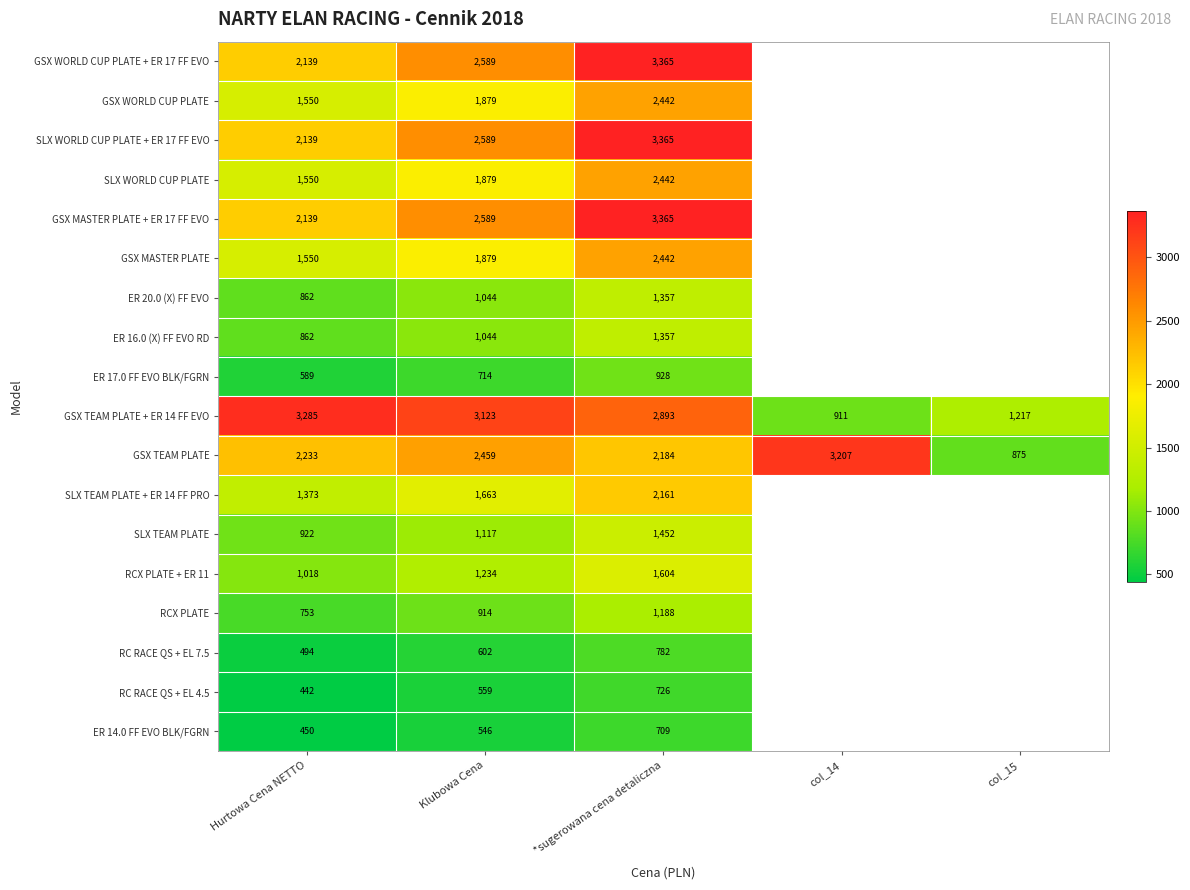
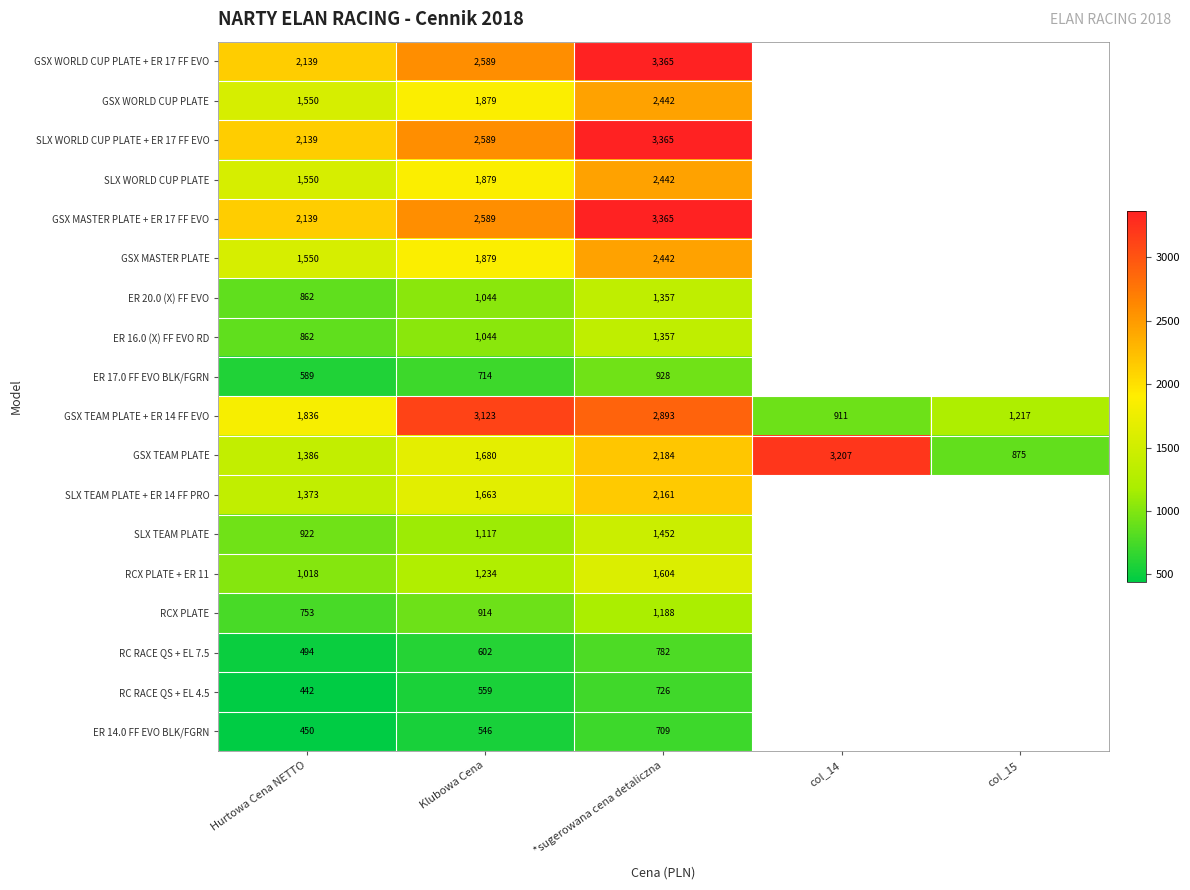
  {
    "GSX WORLD CUP PLATE + ER 17 FF EVO": {
      "Hurtowa Cena NETTO": "2,139",
      "Klubowa Cena": "2,589",
      "*sugerowana cena detaliczna": "3,365"
    },
    "GSX WORLD CUP PLATE": {
      "Hurtowa Cena NETTO": "1,550",
      "Klubowa Cena": "1,879",
      "*sugerowana cena detaliczna": "2,442"
    },
    "SLX WORLD CUP PLATE + ER 17 FF EVO": {
      "Hurtowa Cena NETTO": "2,139",
      "Klubowa Cena": "2,589",
      "*sugerowana cena detaliczna": "3,365"
    },
    "SLX WORLD CUP PLATE": {
      "Hurtowa Cena NETTO": "1,550",
      "Klubowa Cena": "1,879",
      "*sugerowana cena detaliczna": "2,442"
    },
    "GSX MASTER PLATE + ER 17 FF EVO": {
      "Hurtowa Cena NETTO": "2,139",
      "Klubowa Cena": "2,589",
      "*sugerowana cena detaliczna": "3,365"
    },
    "GSX MASTER PLATE": {
      "Hurtowa Cena NETTO": "1,550",
      "Klubowa Cena": "1,879",
      "*sugerowana cena detaliczna": "2,442"
    },
    "ER 20.0 (X) FF EVO": {
      "Hurtowa Cena NETTO": "862",
      "Klubowa Cena": "1,044",
      "*sugerowana cena detaliczna": "1,357"
    },
    "ER 16.0 (X) FF EVO RD": {
      "Hurtowa Cena NETTO": "862",
      "Klubowa Cena": "1,044",
      "*sugerowana cena detaliczna": "1,357"
    },
    "ER 17.0 FF EVO BLK/FGRN": {
      "Hurtowa Cena NETTO": "589",
      "Klubowa Cena": "714",
      "*sugerowana cena detaliczna": "928"
    },
    "GSX TEAM PLATE + ER 14 FF EVO": {
-     "Hurtowa Cena NETTO": "3,285",
+     "Hurtowa Cena NETTO": "1,836",
      "Klubowa Cena": "3,123",
      "*sugerowana cena detaliczna": "2,893",
      "col_14": "911",
      "col_15": "1,217"
    },
    "GSX TEAM PLATE": {
-     "Hurtowa Cena NETTO": "2,233",
-     "Klubowa Cena": "2,459",
+     "Hurtowa Cena NETTO": "1,386",
+     "Klubowa Cena": "1,680",
      "*sugerowana cena detaliczna": "2,184",
      "col_14": "3,207",
      "col_15": "875"
    },
    "SLX TEAM PLATE + ER 14 FF PRO": {
      "Hurtowa Cena NETTO": "1,373",
      "Klubowa Cena": "1,663",
      "*sugerowana cena detaliczna": "2,161"
    },
    "SLX TEAM PLATE": {
      "Hurtowa Cena NETTO": "922",
      "Klubowa Cena": "1,117",
      "*sugerowana cena detaliczna": "1,452"
    },
    "RCX PLATE + ER 11": {
      "Hurtowa Cena NETTO": "1,018",
      "Klubowa Cena": "1,234",
      "*sugerowana cena detaliczna": "1,604"
    },
    "RCX PLATE": {
      "Hurtowa Cena NETTO": "753",
      "Klubowa Cena": "914",
      "*sugerowana cena detaliczna": "1,188"
    },
    "RC RACE QS + EL 7.5": {
      "Hurtowa Cena NETTO": "494",
      "Klubowa Cena": "602",
      "*sugerowana cena detaliczna": "782"
    },
    "RC RACE QS + EL 4.5": {
      "Hurtowa Cena NETTO": "442",
      "Klubowa Cena": "559",
      "*sugerowana cena detaliczna": "726"
    },
    "ER 14.0 FF EVO BLK/FGRN": {
      "Hurtowa Cena NETTO": "450",
      "Klubowa Cena": "546",
      "*sugerowana cena detaliczna": "709"
    }
  }
